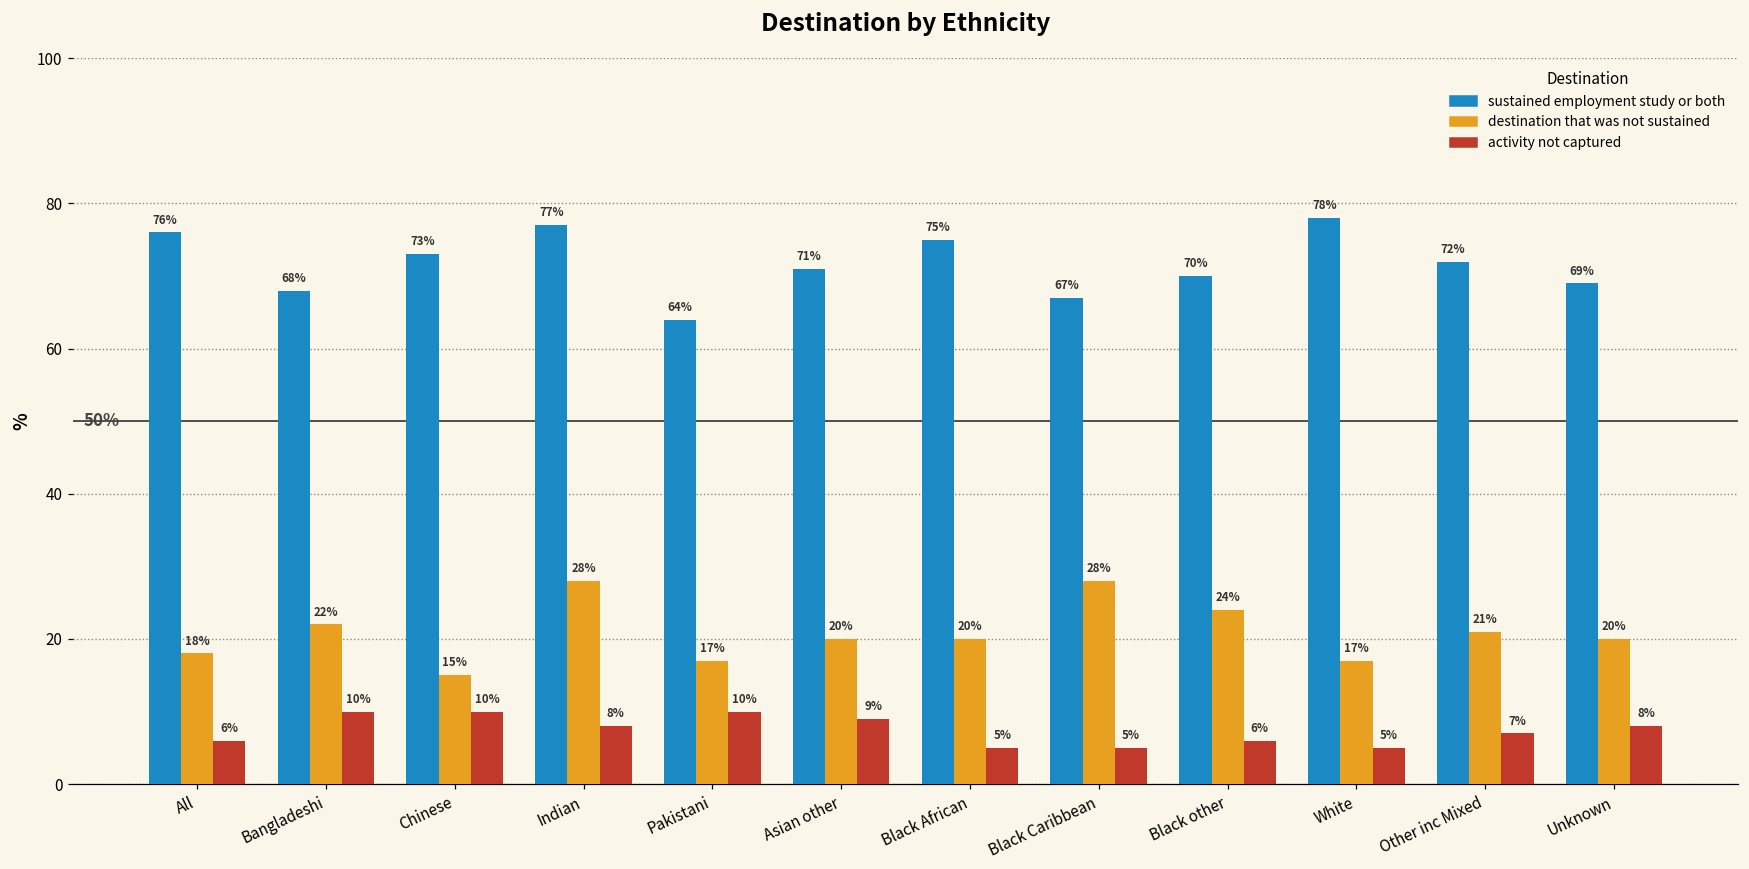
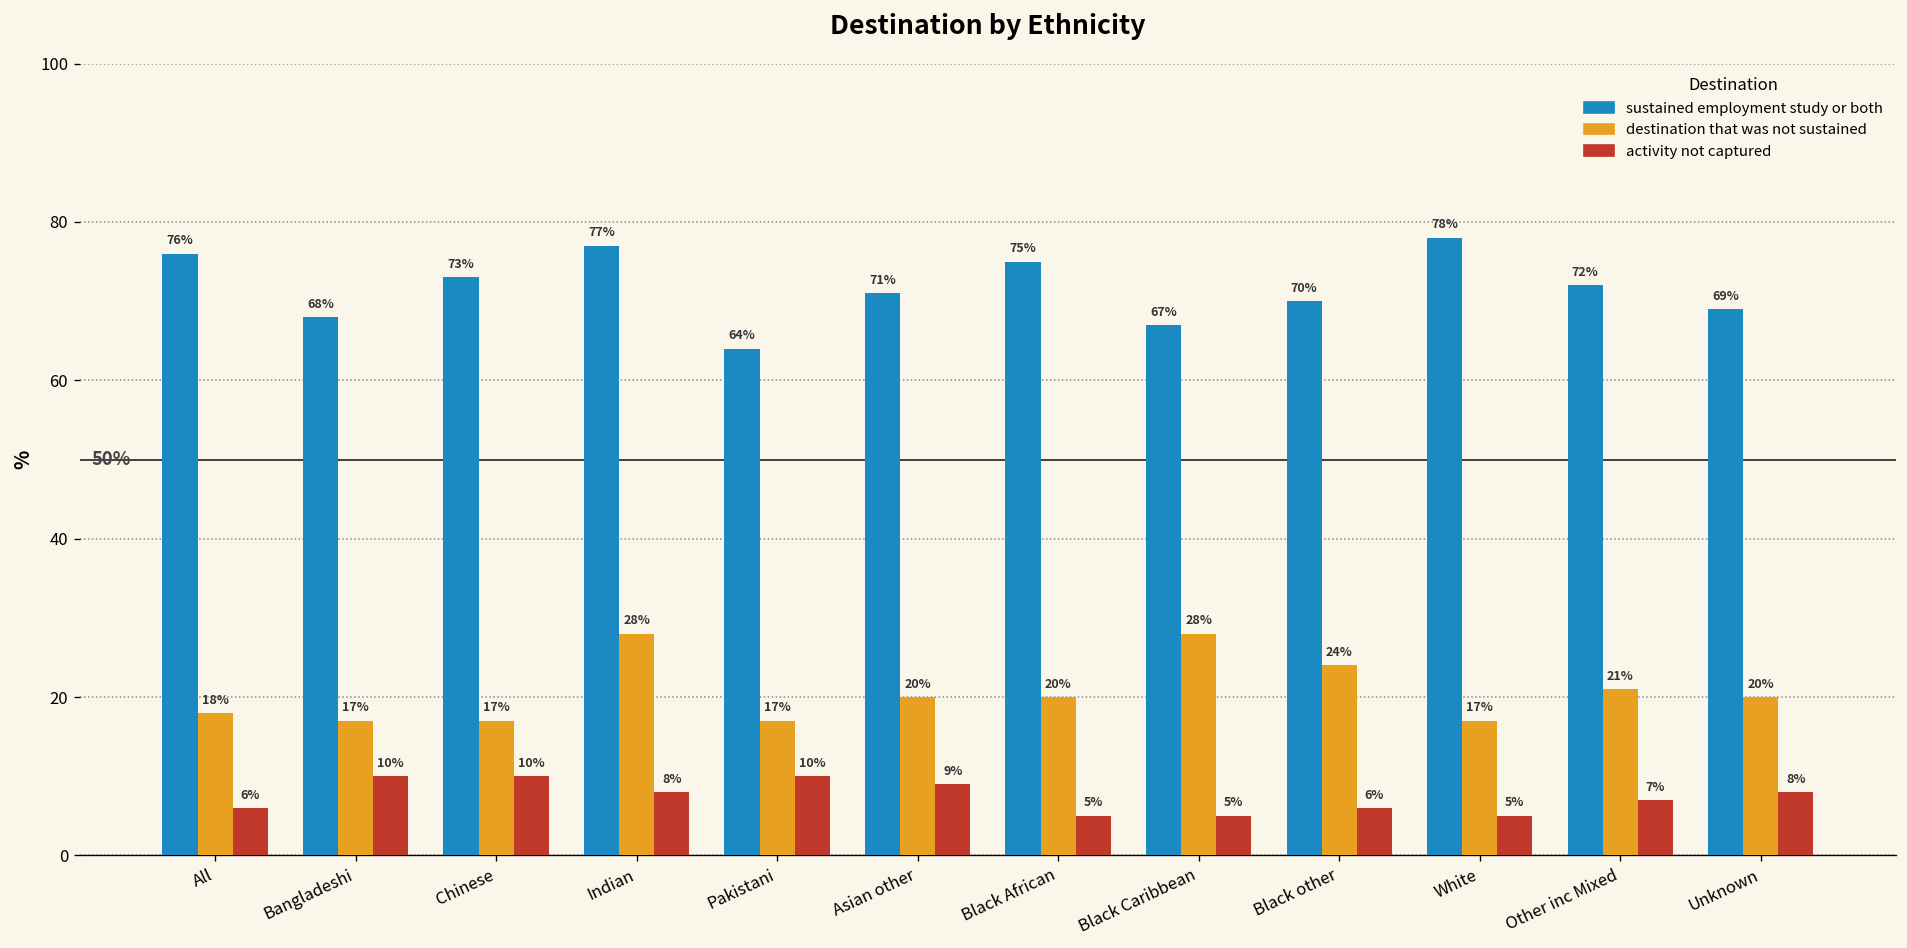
  {
    "sustained employment study or both": {
      "All": "76%",
      "Bangladeshi": "68%",
      "Chinese": "73%",
      "Indian": "77%",
      "Pakistani": "64%",
      "Asian other": "71%",
      "Black African": "75%",
      "Black Caribbean": "67%",
      "Black other": "70%",
      "White": "78%",
      "Other inc Mixed": "72%",
      "Unknown": "69%"
    },
    "destination that was not sustained": {
      "All": "18%",
-     "Bangladeshi": "22%",
-     "Chinese": "15%",
+     "Bangladeshi": "17%",
+     "Chinese": "17%",
      "Indian": "28%",
      "Pakistani": "17%",
      "Asian other": "20%",
      "Black African": "20%",
      "Black Caribbean": "28%",
      "Black other": "24%",
      "White": "17%",
      "Other inc Mixed": "21%",
      "Unknown": "20%"
    },
    "activity not captured": {
      "All": "6%",
      "Bangladeshi": "10%",
      "Chinese": "10%",
      "Indian": "8%",
      "Pakistani": "10%",
      "Asian other": "9%",
      "Black African": "5%",
      "Black Caribbean": "5%",
      "Black other": "6%",
      "White": "5%",
      "Other inc Mixed": "7%",
      "Unknown": "8%"
    }
  }
